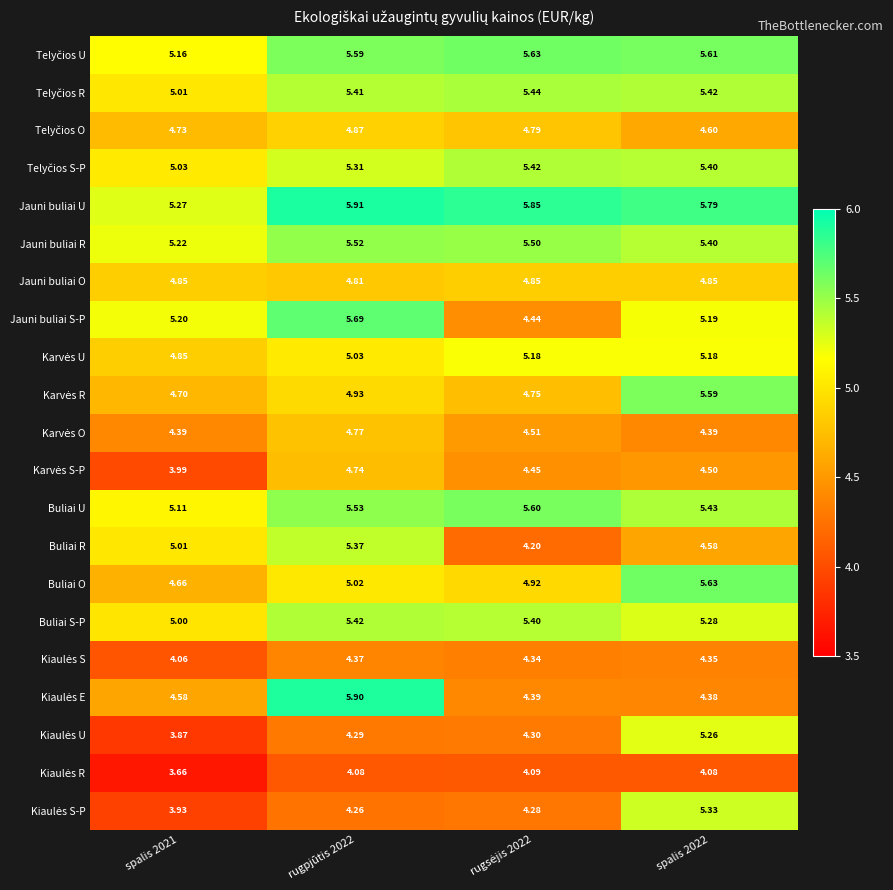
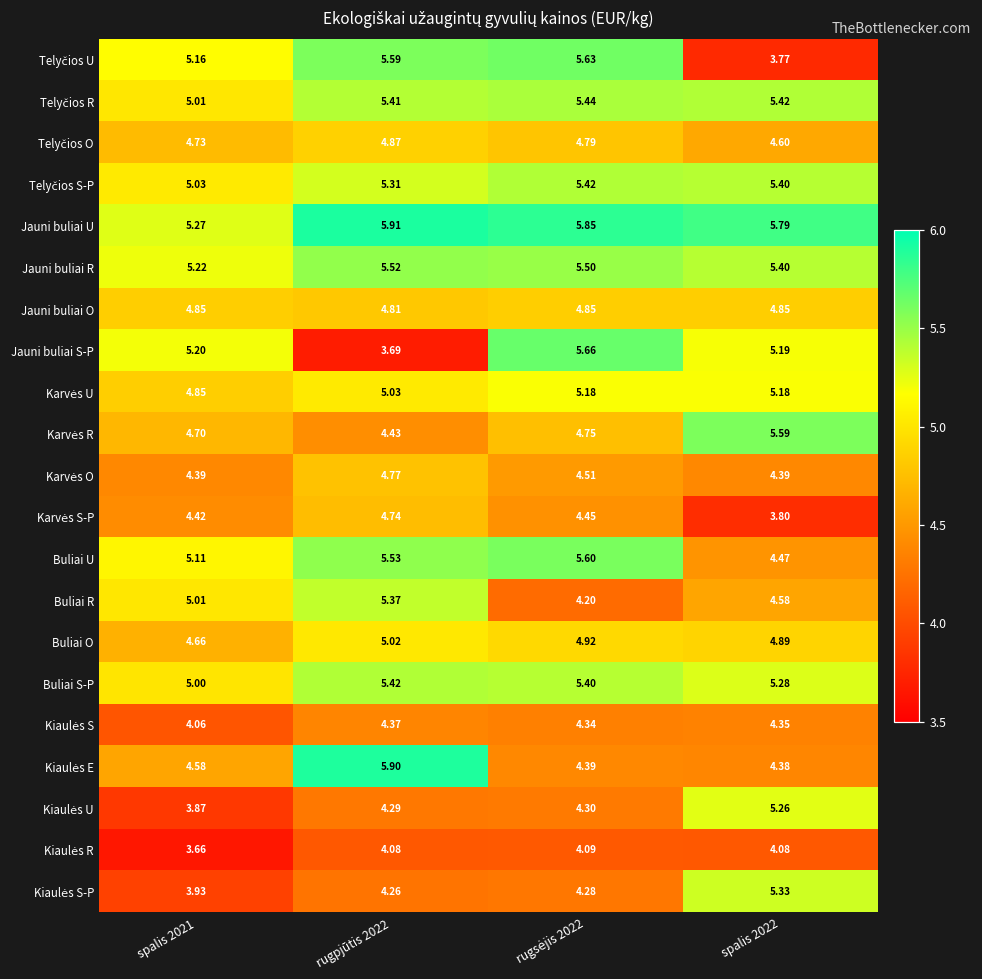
  {
    "Telyčios U": {
      "spalis 2021": 5.16,
      "rugpjūtis 2022": 5.59,
      "rugsėjis 2022": 5.63,
-     "spalis 2022": 5.61
+     "spalis 2022": 3.77
    },
    "Telyčios R": {
      "spalis 2021": 5.01,
      "rugpjūtis 2022": 5.41,
      "rugsėjis 2022": 5.44,
      "spalis 2022": 5.42
    },
    "Telyčios O": {
      "spalis 2021": 4.73,
      "rugpjūtis 2022": 4.87,
      "rugsėjis 2022": 4.79,
      "spalis 2022": 4.60
    },
    "Telyčios S-P": {
      "spalis 2021": 5.03,
      "rugpjūtis 2022": 5.31,
      "rugsėjis 2022": 5.42,
      "spalis 2022": 5.40
    },
    "Jauni buliai U": {
      "spalis 2021": 5.27,
      "rugpjūtis 2022": 5.91,
      "rugsėjis 2022": 5.85,
      "spalis 2022": 5.79
    },
    "Jauni buliai R": {
      "spalis 2021": 5.22,
      "rugpjūtis 2022": 5.52,
      "rugsėjis 2022": 5.50,
      "spalis 2022": 5.40
    },
    "Jauni buliai O": {
      "spalis 2021": 4.85,
      "rugpjūtis 2022": 4.81,
      "rugsėjis 2022": 4.85,
      "spalis 2022": 4.85
    },
    "Jauni buliai S-P": {
      "spalis 2021": 5.20,
-     "rugpjūtis 2022": 5.69,
-     "rugsėjis 2022": 4.44,
+     "rugpjūtis 2022": 3.69,
+     "rugsėjis 2022": 5.66,
      "spalis 2022": 5.19
    },
    "Karvės U": {
      "spalis 2021": 4.85,
      "rugpjūtis 2022": 5.03,
      "rugsėjis 2022": 5.18,
      "spalis 2022": 5.18
    },
    "Karvės R": {
      "spalis 2021": 4.70,
-     "rugpjūtis 2022": 4.93,
+     "rugpjūtis 2022": 4.43,
      "rugsėjis 2022": 4.75,
      "spalis 2022": 5.59
    },
    "Karvės O": {
      "spalis 2021": 4.39,
      "rugpjūtis 2022": 4.77,
      "rugsėjis 2022": 4.51,
      "spalis 2022": 4.39
    },
    "Karvės S-P": {
-     "spalis 2021": 3.99,
+     "spalis 2021": 4.42,
      "rugpjūtis 2022": 4.74,
      "rugsėjis 2022": 4.45,
-     "spalis 2022": 4.50
+     "spalis 2022": 3.80
    },
    "Buliai U": {
      "spalis 2021": 5.11,
      "rugpjūtis 2022": 5.53,
      "rugsėjis 2022": 5.60,
-     "spalis 2022": 5.43
+     "spalis 2022": 4.47
    },
    "Buliai R": {
      "spalis 2021": 5.01,
      "rugpjūtis 2022": 5.37,
      "rugsėjis 2022": 4.20,
      "spalis 2022": 4.58
    },
    "Buliai O": {
      "spalis 2021": 4.66,
      "rugpjūtis 2022": 5.02,
      "rugsėjis 2022": 4.92,
-     "spalis 2022": 5.63
+     "spalis 2022": 4.89
    },
    "Buliai S-P": {
      "spalis 2021": 5.00,
      "rugpjūtis 2022": 5.42,
      "rugsėjis 2022": 5.40,
      "spalis 2022": 5.28
    },
    "Kiaulės S": {
      "spalis 2021": 4.06,
      "rugpjūtis 2022": 4.37,
      "rugsėjis 2022": 4.34,
      "spalis 2022": 4.35
    },
    "Kiaulės E": {
      "spalis 2021": 4.58,
      "rugpjūtis 2022": 5.90,
      "rugsėjis 2022": 4.39,
      "spalis 2022": 4.38
    },
    "Kiaulės U": {
      "spalis 2021": 3.87,
      "rugpjūtis 2022": 4.29,
      "rugsėjis 2022": 4.30,
      "spalis 2022": 5.26
    },
    "Kiaulės R": {
      "spalis 2021": 3.66,
      "rugpjūtis 2022": 4.08,
      "rugsėjis 2022": 4.09,
      "spalis 2022": 4.08
    },
    "Kiaulės S-P": {
      "spalis 2021": 3.93,
      "rugpjūtis 2022": 4.26,
      "rugsėjis 2022": 4.28,
      "spalis 2022": 5.33
    }
  }
